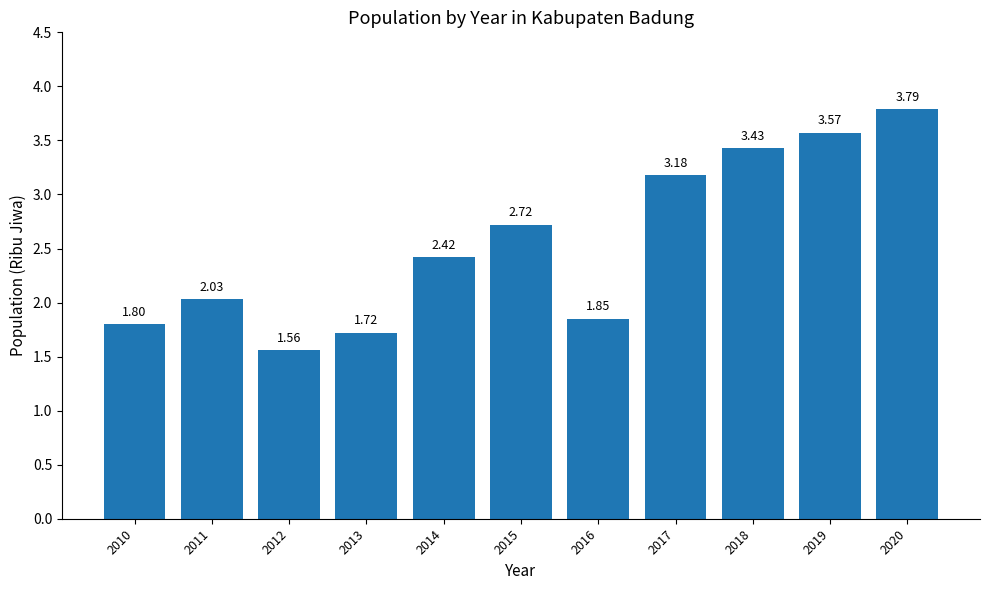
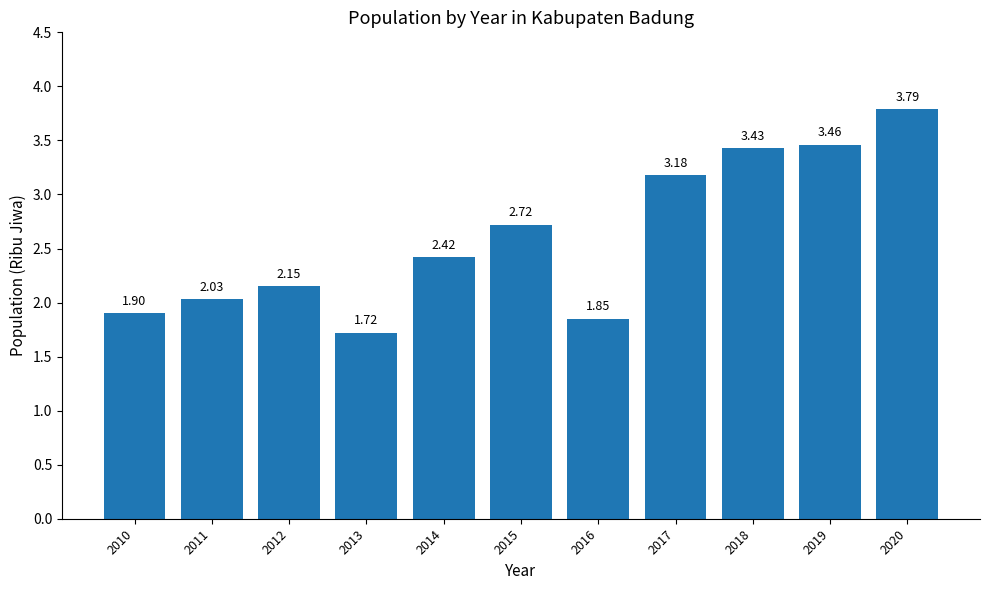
  {
-   "2010": 1.80,
+   "2010": 1.90,
    "2011": 2.03,
-   "2012": 1.56,
+   "2012": 2.15,
    "2013": 1.72,
    "2014": 2.42,
    "2015": 2.72,
    "2016": 1.85,
    "2017": 3.18,
    "2018": 3.43,
-   "2019": 3.57,
+   "2019": 3.46,
    "2020": 3.79
  }
